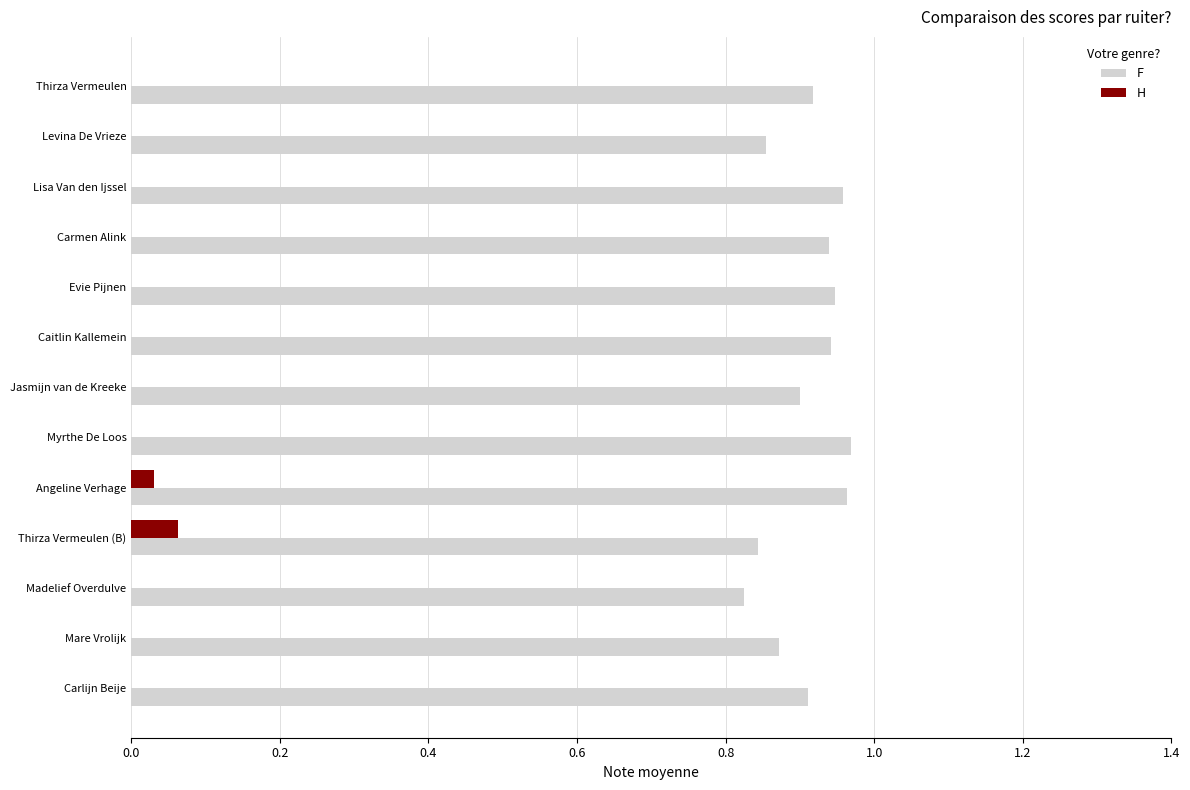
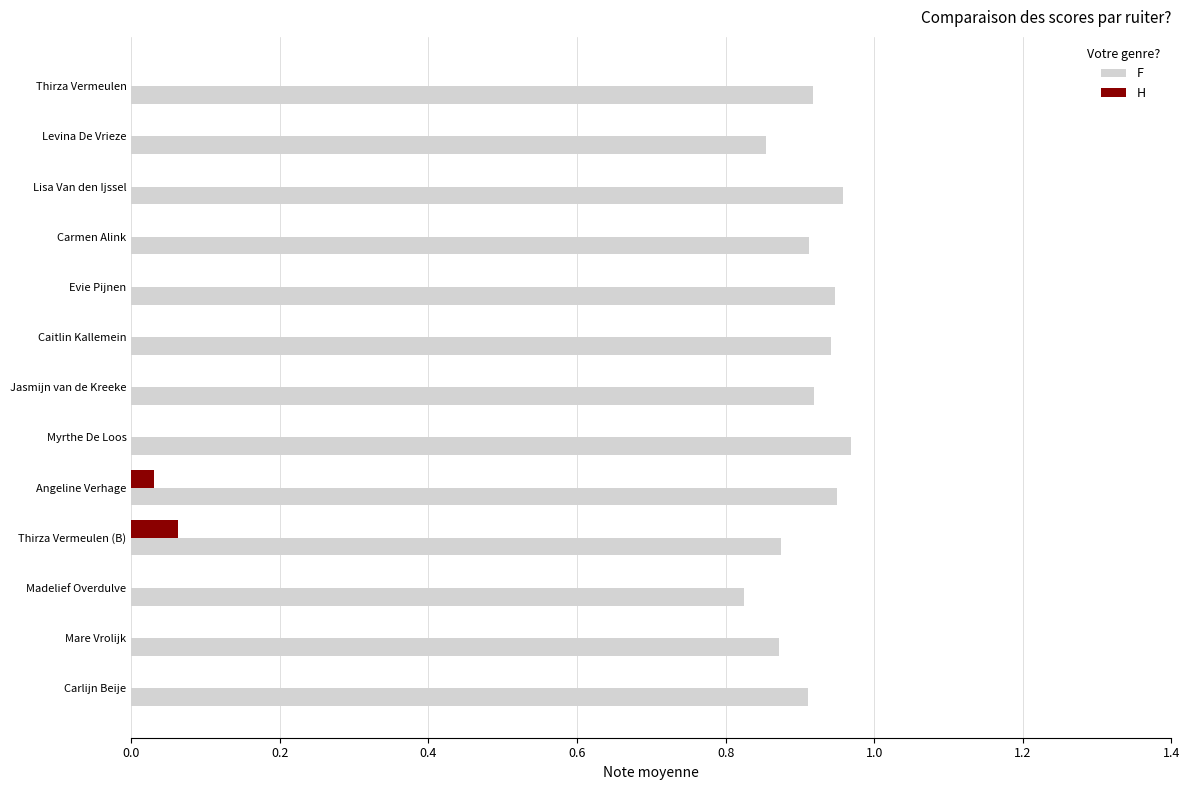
  {
    "F": {
      "Thirza Vermeulen": 0.92,
      "Levina De Vrieze": 0.86,
      "Lisa Van den Ijssel": 0.96,
-     "Carmen Alink": 0.94,
+     "Carmen Alink": 0.91,
      "Evie Pijnen": 0.95,
      "Caitlin Kallemein": 0.94,
-     "Jasmijn van de Kreeke": 0.90,
+     "Jasmijn van de Kreeke": 0.92,
      "Myrthe De Loos": 0.97,
-     "Angeline Verhage": 0.96,
-     "Thirza Vermeulen (B)": 0.84,
+     "Angeline Verhage": 0.95,
+     "Thirza Vermeulen (B)": 0.88,
      "Madelief Overdulve": 0.83,
      "Mare Vrolijk": 0.87,
      "Carlijn Beije": 0.91
    },
    "H": {
      "Thirza Vermeulen": 0.00,
      "Levina De Vrieze": 0.00,
      "Lisa Van den Ijssel": 0.00,
      "Carmen Alink": 0.00,
      "Evie Pijnen": 0.00,
      "Caitlin Kallemein": 0.00,
      "Jasmijn van de Kreeke": 0.00,
      "Myrthe De Loos": 0.00,
      "Angeline Verhage": 0.03,
      "Thirza Vermeulen (B)": 0.06,
      "Madelief Overdulve": 0.00,
      "Mare Vrolijk": 0.00,
      "Carlijn Beije": 0.00
    }
  }
